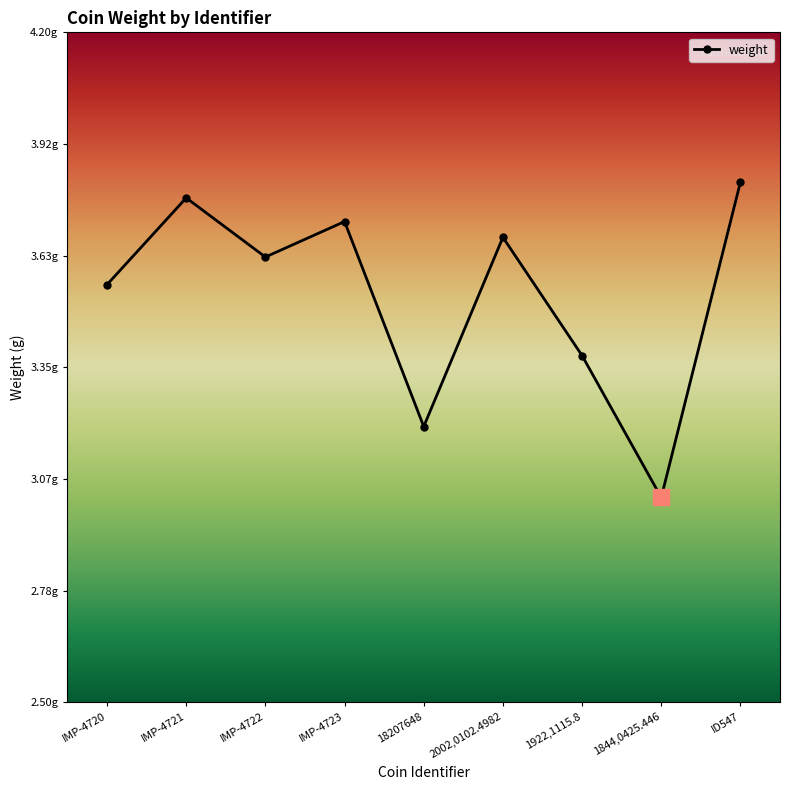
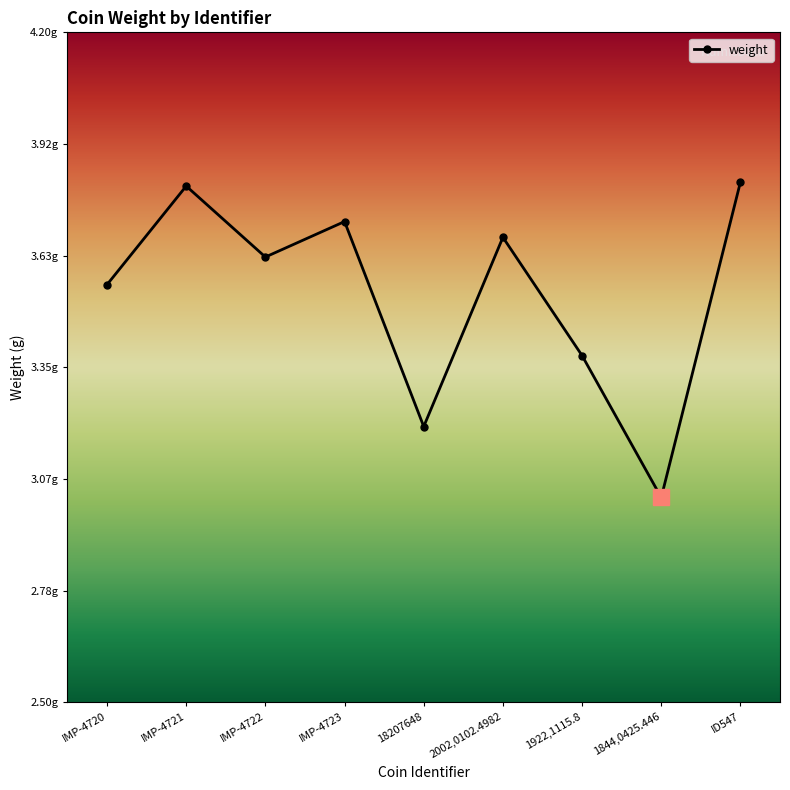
  {
    "weight": {
      "IMP-4720": "3.56g",
-     "IMP-4721": "3.78g",
+     "IMP-4721": "3.81g",
      "IMP-4722": "3.63g",
      "IMP-4723": "3.72g",
      "18207648": "3.20g",
      "2002,0102.4982": "3.68g",
      "1922,1115.8": "3.38g",
      "ID547": "3.82g"
    }
  }
